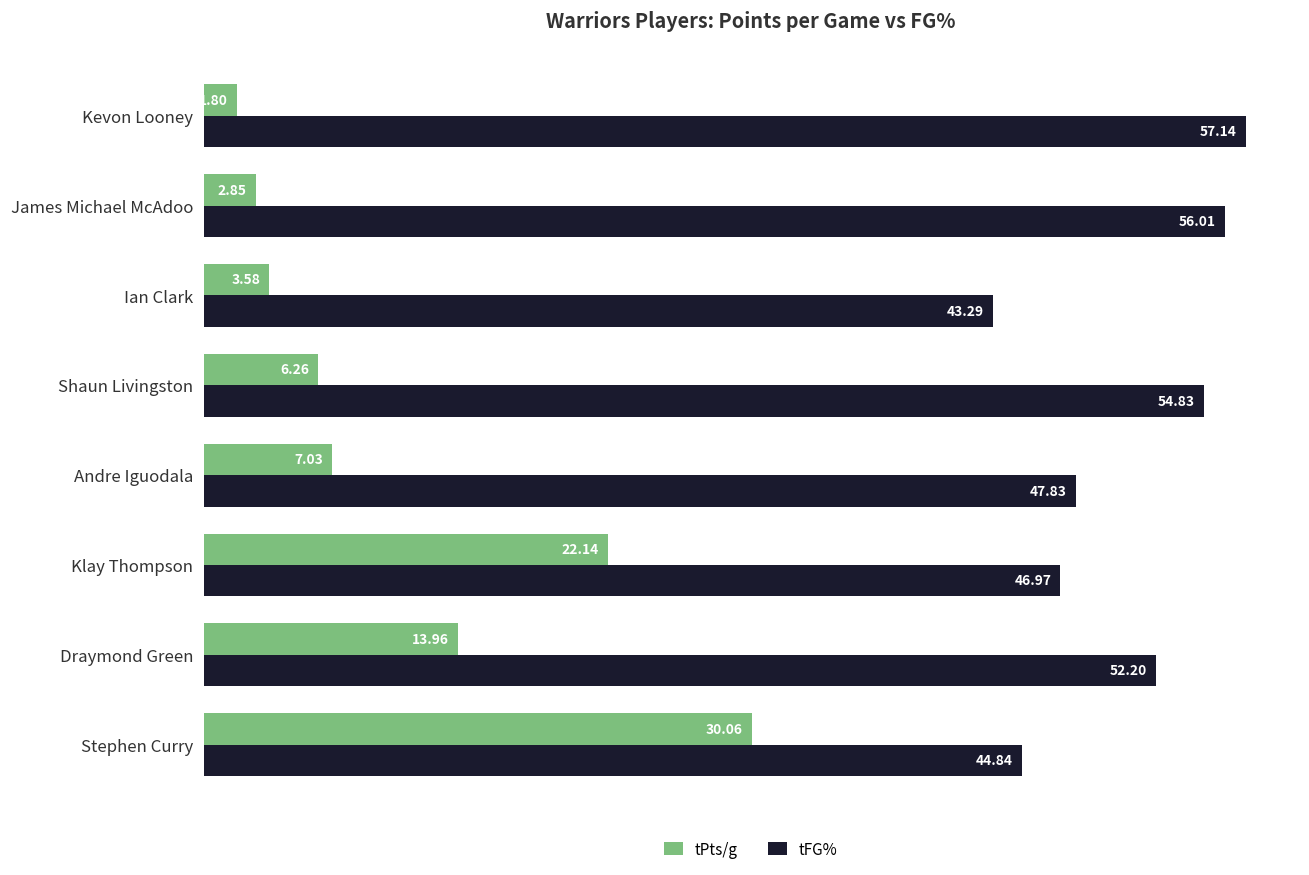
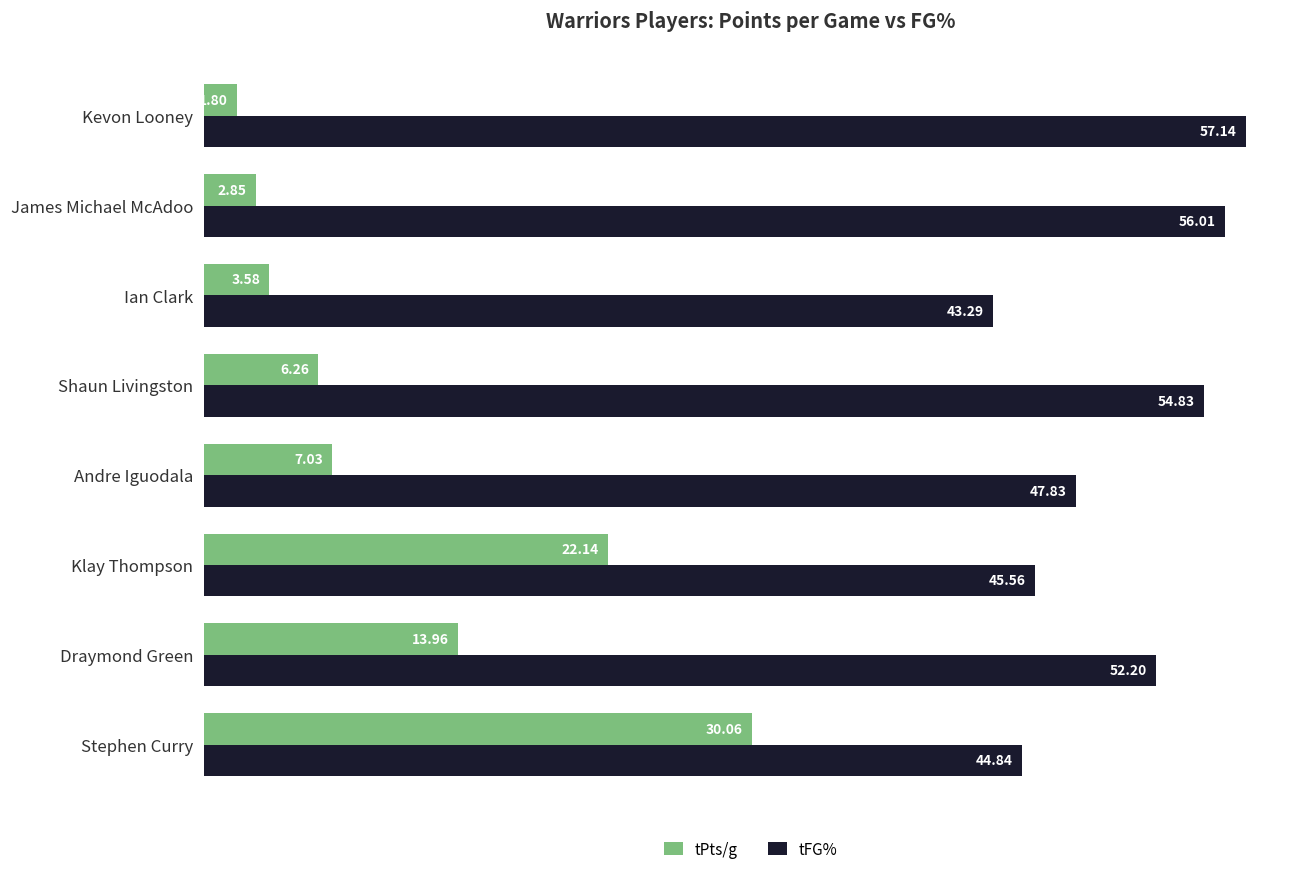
  {
    "tPts/g": {
      "Kevon Looney": 1.80,
      "James Michael McAdoo": 2.85,
      "Ian Clark": 3.58,
      "Shaun Livingston": 6.26,
      "Andre Iguodala": 7.03,
      "Klay Thompson": 22.14,
      "Draymond Green": 13.96,
      "Stephen Curry": 30.06
    },
    "tFG%": {
      "Kevon Looney": 57.14,
      "James Michael McAdoo": 56.01,
      "Ian Clark": 43.29,
      "Shaun Livingston": 54.83,
      "Andre Iguodala": 47.83,
-     "Klay Thompson": 46.97,
+     "Klay Thompson": 45.56,
      "Draymond Green": 52.20,
      "Stephen Curry": 44.84
    }
  }
